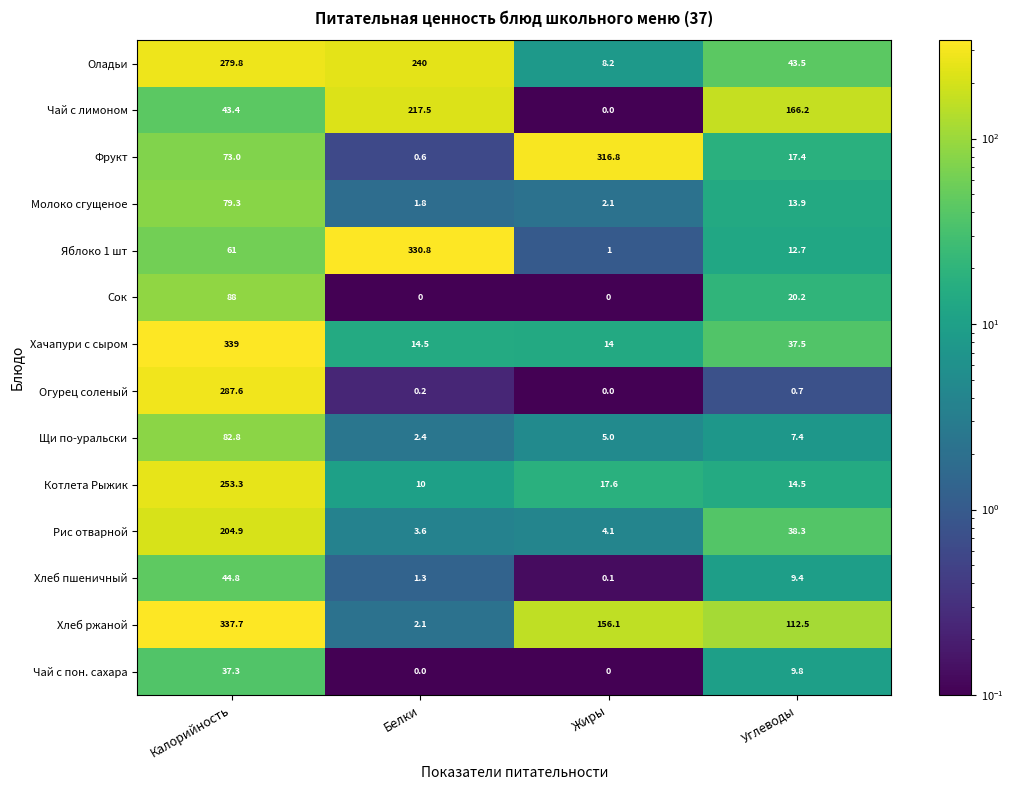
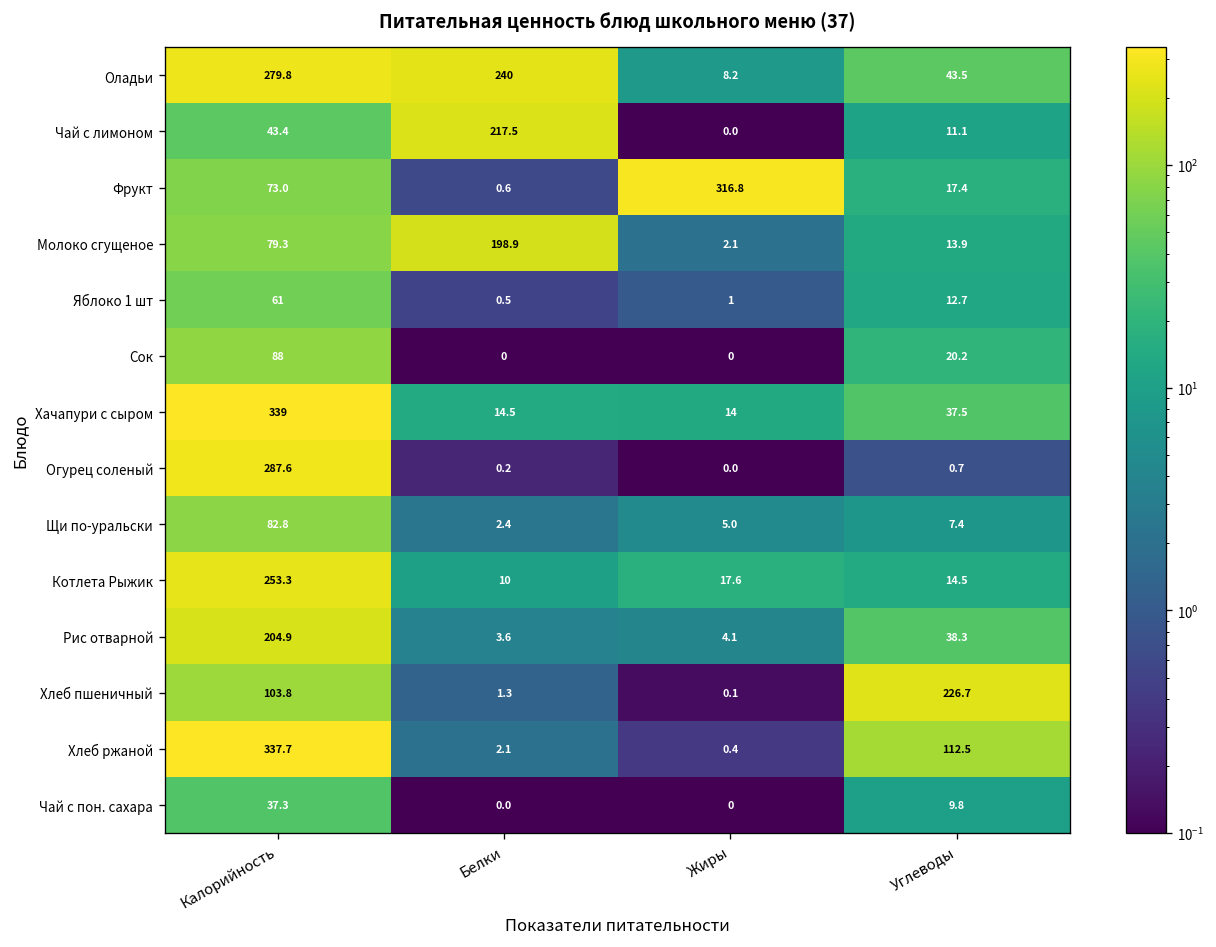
  {
    "Оладьи": {
      "Калорийность": 279.8,
      "Белки": 240,
      "Жиры": 8.2,
      "Углеводы": 43.5
    },
    "Чай с лимоном": {
      "Калорийность": 43.4,
      "Белки": 217.5,
      "Жиры": 0.0,
-     "Углеводы": 166.2
+     "Углеводы": 11.1
    },
    "Фрукт": {
      "Калорийность": 73.0,
      "Белки": 0.6,
      "Жиры": 316.8,
      "Углеводы": 17.4
    },
    "Молоко сгущеное": {
      "Калорийность": 79.3,
-     "Белки": 1.8,
+     "Белки": 198.9,
      "Жиры": 2.1,
      "Углеводы": 13.9
    },
    "Яблоко 1 шт": {
      "Калорийность": 61,
-     "Белки": 330.8,
+     "Белки": 0.5,
      "Жиры": 1,
      "Углеводы": 12.7
    },
    "Сок": {
      "Калорийность": 88,
      "Белки": 0,
      "Жиры": 0,
      "Углеводы": 20.2
    },
    "Хачапури с сыром": {
      "Калорийность": 339,
      "Белки": 14.5,
      "Жиры": 14,
      "Углеводы": 37.5
    },
    "Огурец соленый": {
      "Калорийность": 287.6,
      "Белки": 0.2,
      "Жиры": 0.0,
      "Углеводы": 0.7
    },
    "Щи по-уральски": {
      "Калорийность": 82.8,
      "Белки": 2.4,
      "Жиры": 5.0,
      "Углеводы": 7.4
    },
    "Котлета Рыжик": {
      "Калорийность": 253.3,
      "Белки": 10,
      "Жиры": 17.6,
      "Углеводы": 14.5
    },
    "Рис отварной": {
      "Калорийность": 204.9,
      "Белки": 3.6,
      "Жиры": 4.1,
      "Углеводы": 38.3
    },
    "Хлеб пшеничный": {
-     "Калорийность": 44.8,
+     "Калорийность": 103.8,
      "Белки": 1.3,
      "Жиры": 0.1,
-     "Углеводы": 9.4
+     "Углеводы": 226.7
    },
    "Хлеб ржаной": {
      "Калорийность": 337.7,
      "Белки": 2.1,
-     "Жиры": 156.1,
+     "Жиры": 0.4,
      "Углеводы": 112.5
    },
    "Чай с пон. сахара": {
      "Калорийность": 37.3,
      "Белки": 0.0,
      "Жиры": 0,
      "Углеводы": 9.8
    }
  }
